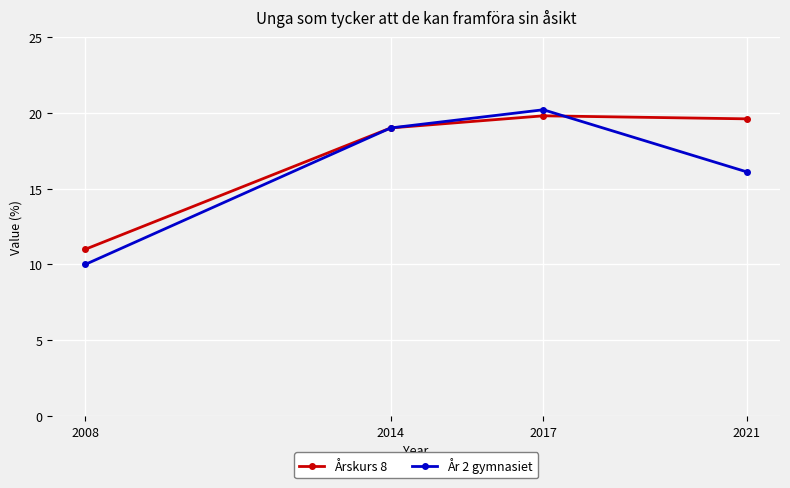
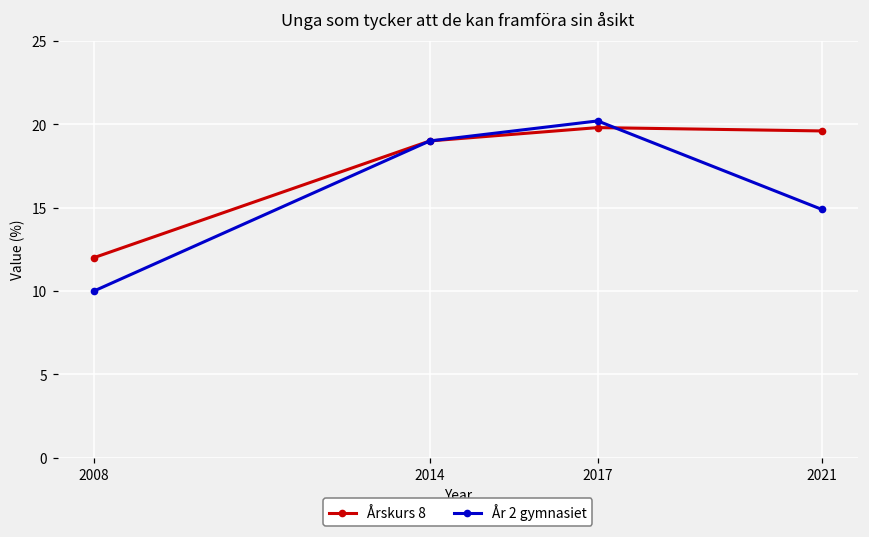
  {
    "Årskurs 8": {
-     "2008": 11,
+     "2008": 12,
      "2017": 19.8,
      "2021": 19.6
    },
    "År 2 gymnasiet": {
      "2008": 10.0,
      "2017": 20.2,
-     "2021": 16.1
+     "2021": 14.9
    }
  }
